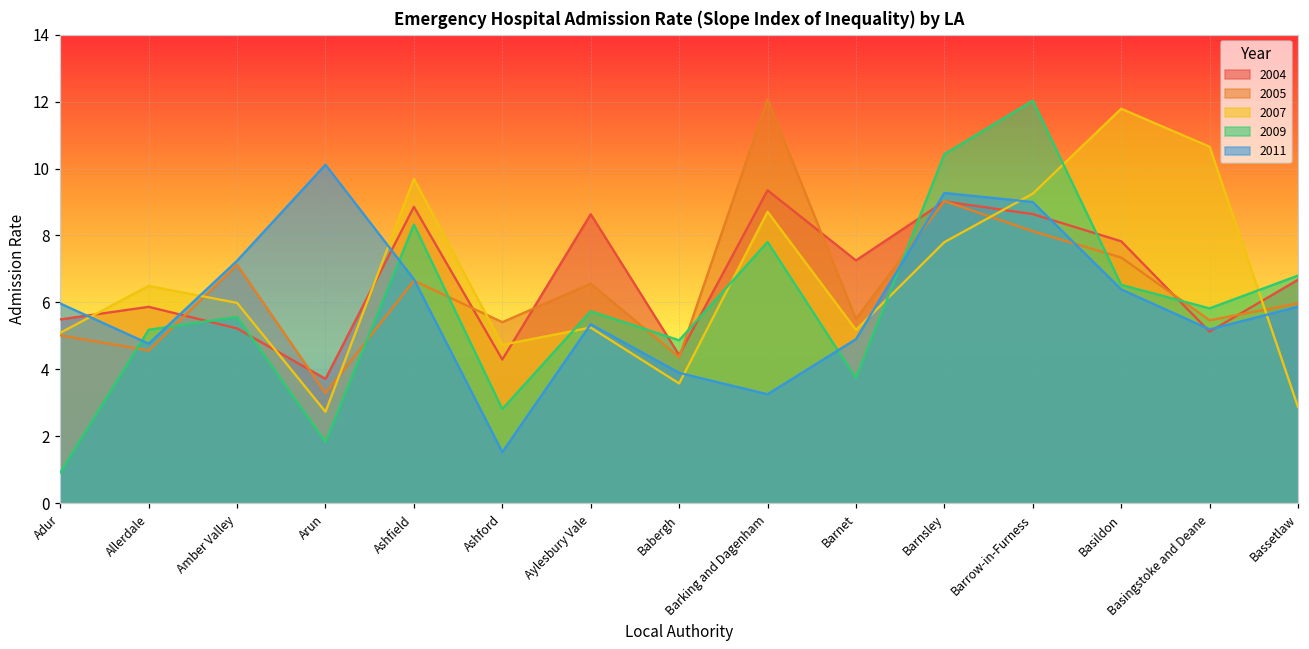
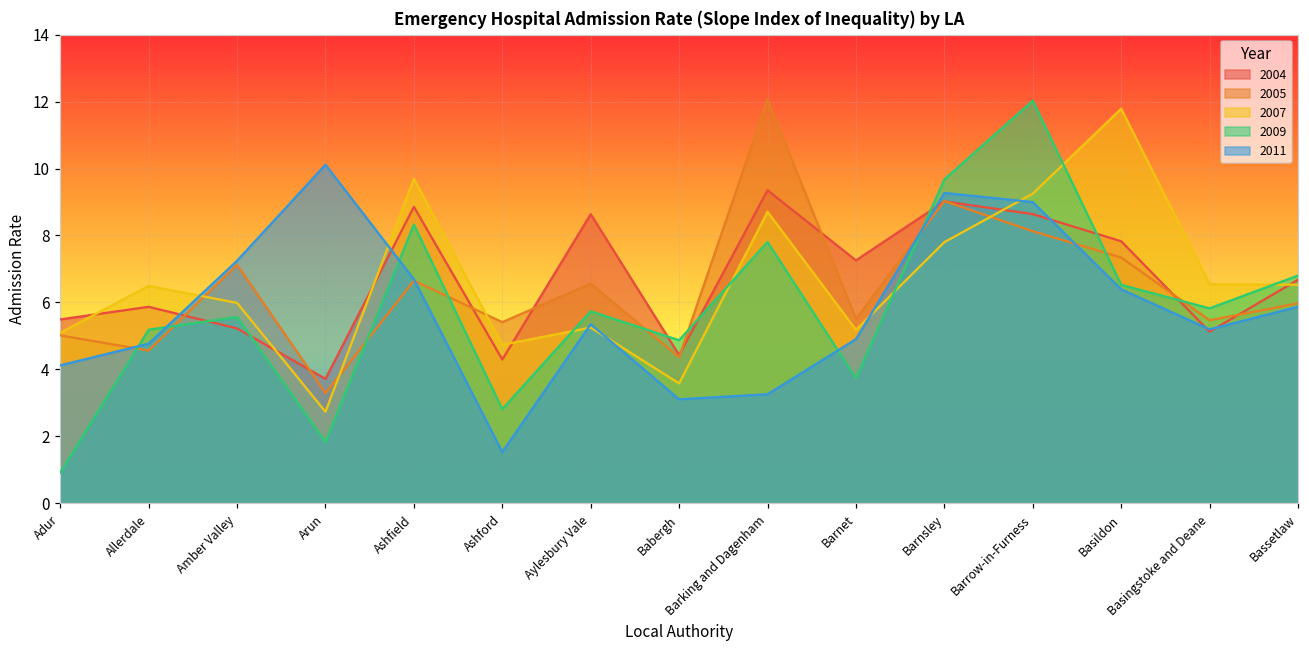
  {
    "2007": {
      "Allerdale": 6.5,
      "Amber Valley": 6.0,
      "Arun": 2.7,
      "Ashfield": 9.7,
      "Ashford": 4.7,
      "Aylesbury Vale": 5.3,
      "Babergh": 3.6,
      "Barking and Dagenham": 8.7,
      "Barnet": 5.2,
      "Barnsley": 7.8,
      "Barrow-in-Furness": 9.2,
      "Basildon": 11.8,
-     "Basingstoke and Deane": 10.7,
-     "Bassetlaw": 2.9
+     "Basingstoke and Deane": 6.5,
+     "Bassetlaw": 6.5
    },
    "2009": {
      "Adur": 0.9,
      "Allerdale": 5.2,
      "Amber Valley": 5.6,
      "Arun": 1.8,
      "Ashfield": 8.3,
      "Ashford": 2.8,
      "Aylesbury Vale": 5.7,
      "Babergh": 4.9,
      "Barking and Dagenham": 7.8,
      "Barnet": 3.7,
-     "Barnsley": 10.4,
+     "Barnsley": 9.7,
      "Barrow-in-Furness": 12.0,
      "Basildon": 6.5,
      "Basingstoke and Deane": 5.8,
      "Bassetlaw": 6.8
    },
    "2011": {
-     "Adur": 6.0,
+     "Adur": 4.1,
      "Allerdale": 4.8,
      "Amber Valley": 7.2,
      "Arun": 10.1,
      "Ashford": 1.5,
      "Aylesbury Vale": 5.4,
-     "Babergh": 3.9,
+     "Babergh": 3.1,
      "Barking and Dagenham": 3.3,
      "Barnet": 4.9,
      "Barnsley": 9.3,
      "Barrow-in-Furness": 9.0,
      "Basildon": 6.4,
      "Bassetlaw": 5.9
    }
  }
